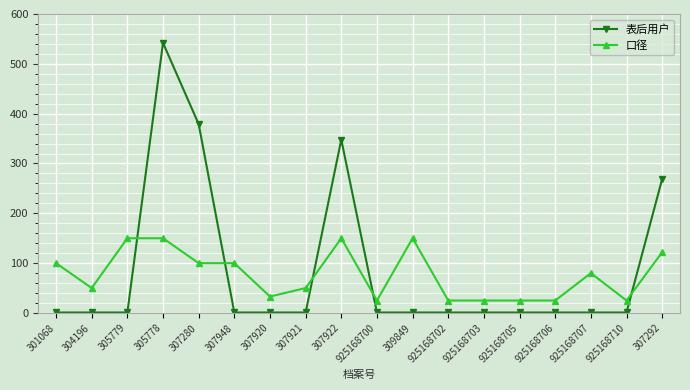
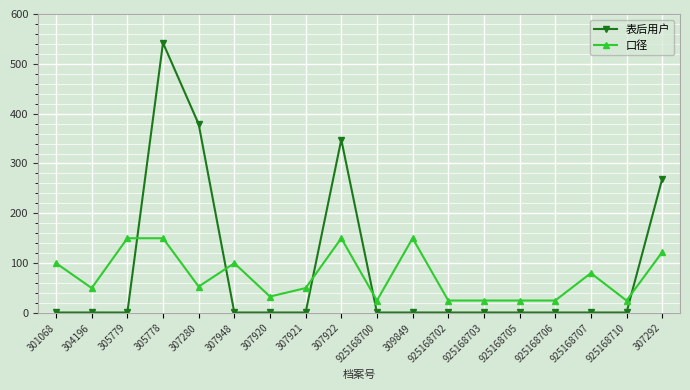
  {
    "表后用户": {
      "301068": 0,
      "304196": 0,
      "305779": 0,
      "305778": 540,
      "307280": 380,
      "307948": 0,
      "307920": 0,
      "307921": 0,
      "307922": 350,
      "925168700": 0,
      "309849": 0,
      "925168702": 0,
      "925168703": 0,
      "925168705": 0,
      "925168706": 0,
      "925168707": 0,
      "925168710": 0,
      "307292": 270
    },
    "口径": {
      "301068": 100,
      "304196": 50,
      "305779": 150,
      "305778": 150,
-     "307280": 100,
+     "307280": 50,
      "307948": 100,
      "307920": 30,
      "307921": 50,
      "307922": 150,
      "925168700": 30,
      "309849": 150,
      "925168702": 30,
      "925168703": 30,
      "925168705": 30,
      "925168706": 30,
      "925168707": 80,
      "925168710": 30,
      "307292": 120
    }
  }
